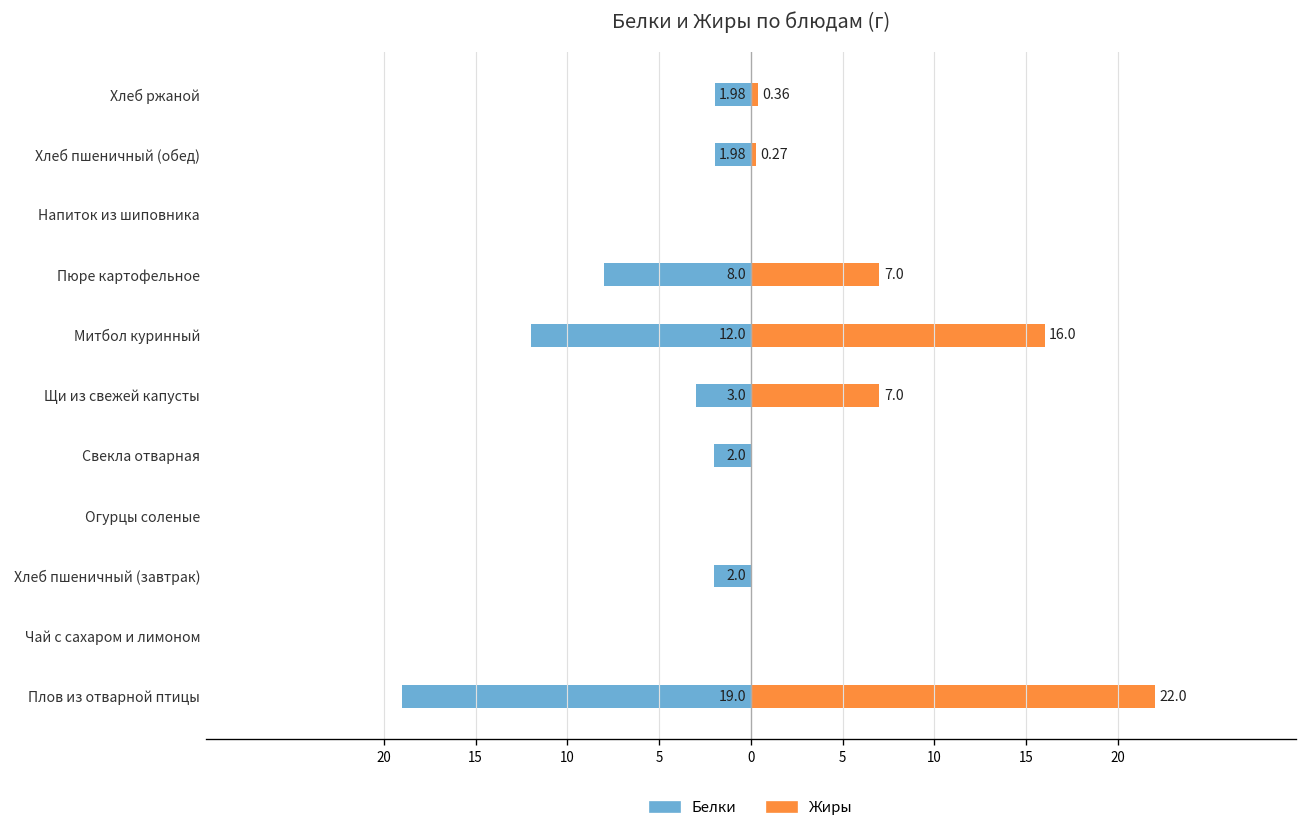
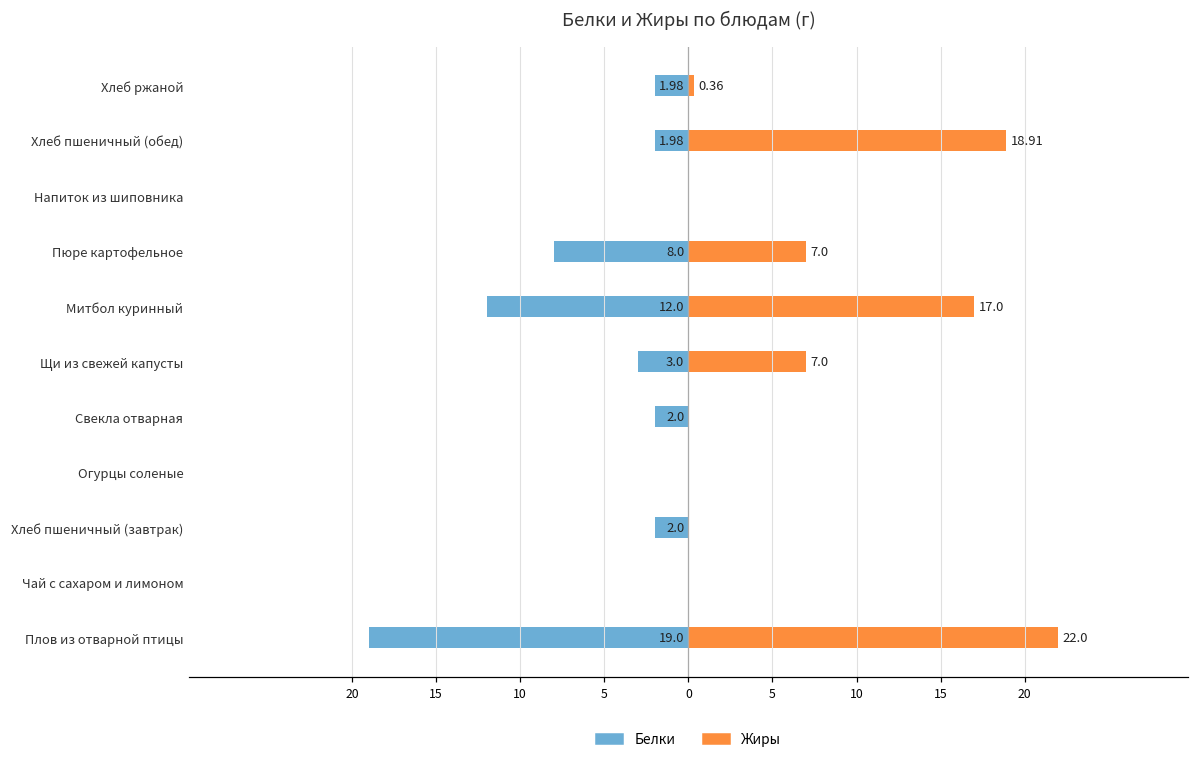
  {
    "Жиры": {
      "Хлеб ржаной": 0.36,
-     "Хлеб пшеничный (обед)": 0.27,
+     "Хлеб пшеничный (обед)": 18.91,
      "Пюре картофельное": 7.0,
-     "Митбол куринный": 16.0,
+     "Митбол куринный": 17.0,
      "Щи из свежей капусты": 7.0,
      "Плов из отварной птицы": 22.0
    }
  }
